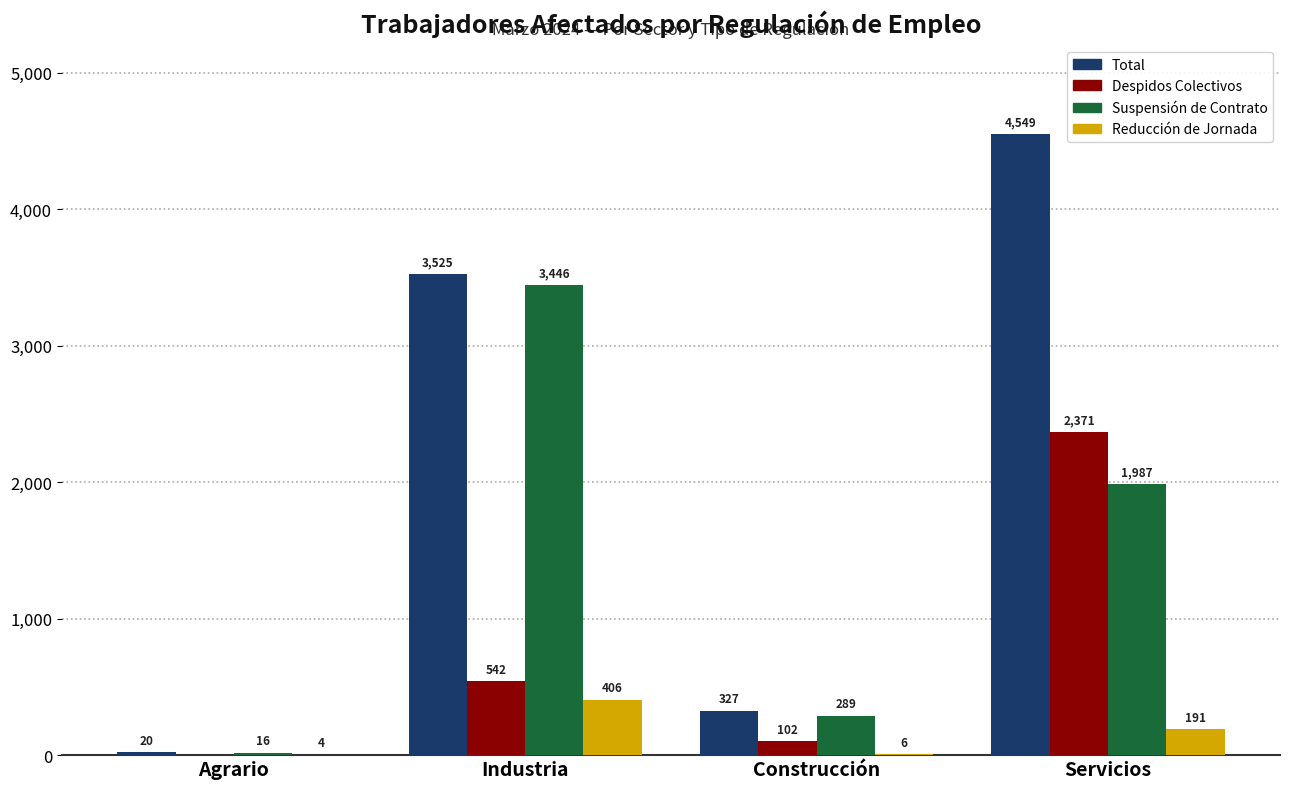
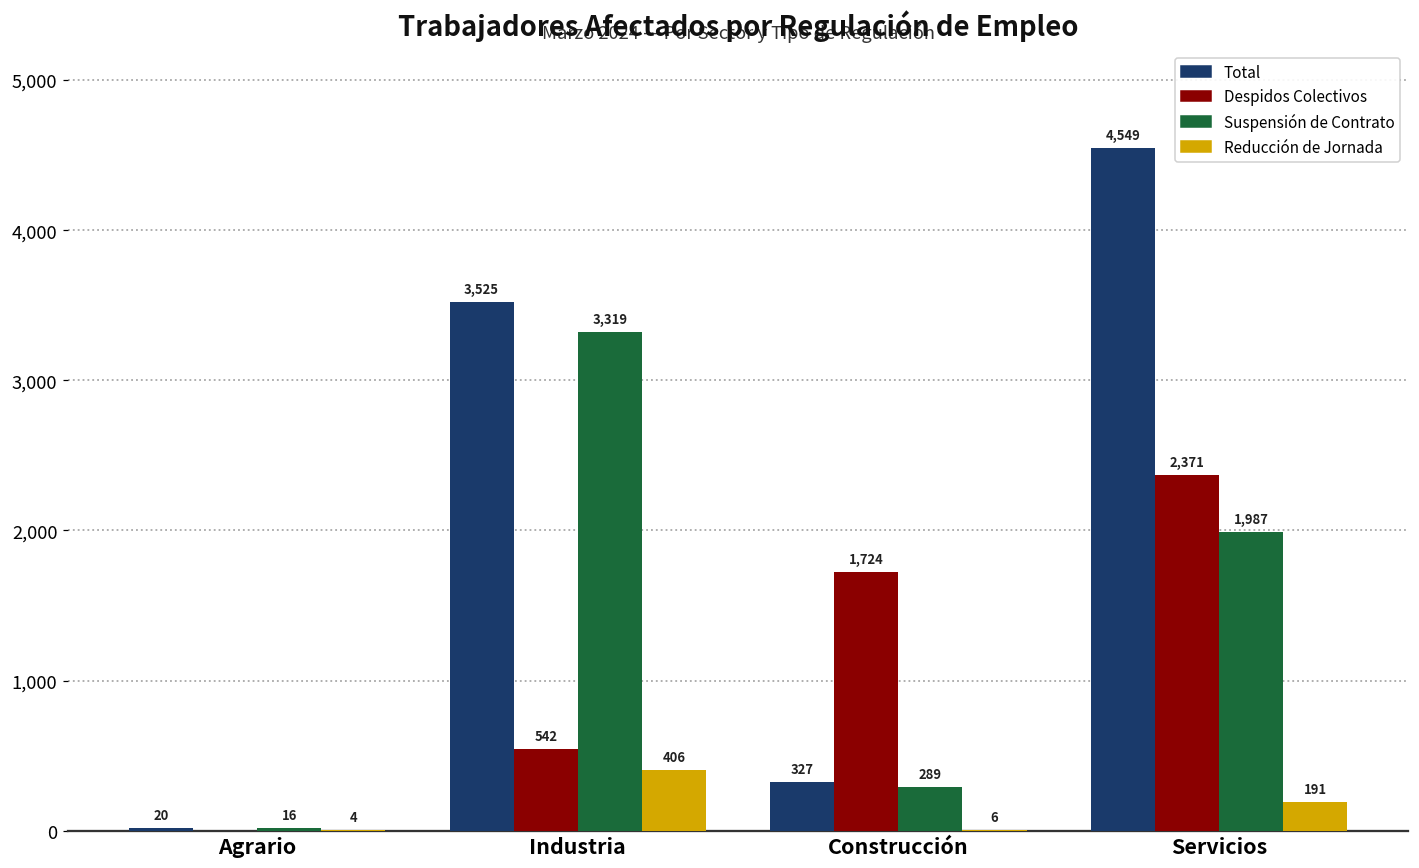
  {
    "Total": {
      "Agrario": "20",
      "Industria": "3,525",
      "Construcción": "327",
      "Servicios": "4,549"
    },
    "Despidos Colectivos": {
      "Industria": "542",
-     "Construcción": "102",
+     "Construcción": "1,724",
      "Servicios": "2,371"
    },
    "Suspensión de Contrato": {
      "Agrario": "16",
-     "Industria": "3,446",
+     "Industria": "3,319",
      "Construcción": "289",
      "Servicios": "1,987"
    },
    "Reducción de Jornada": {
      "Agrario": "4",
      "Industria": "406",
      "Construcción": "6",
      "Servicios": "191"
    }
  }
